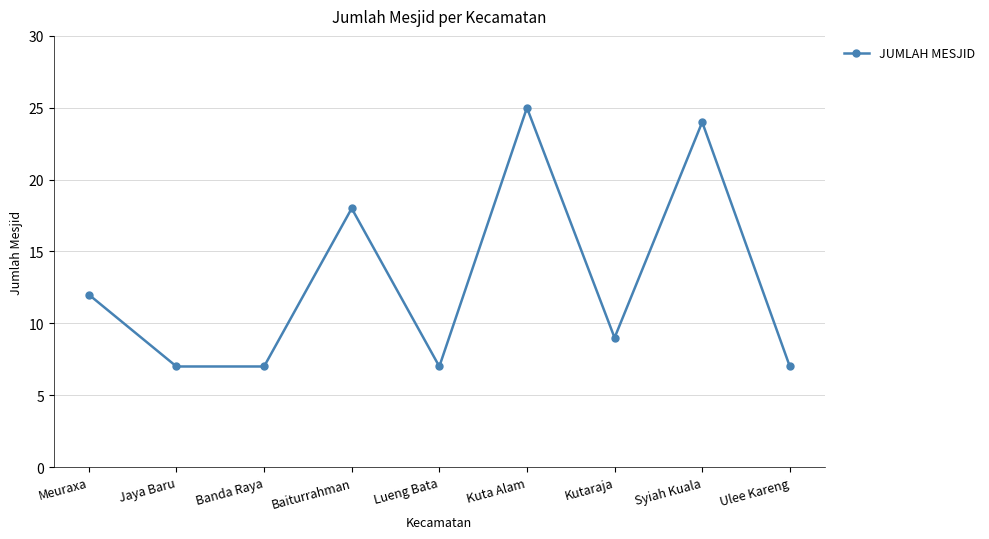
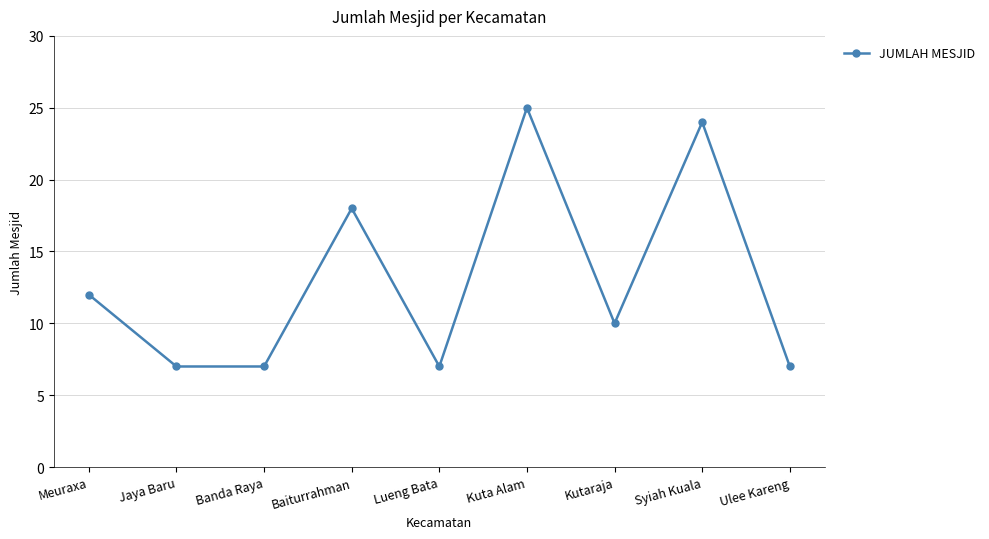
  {
    "Meuraxa": 12,
    "Jaya Baru": 7,
    "Banda Raya": 7,
    "Baiturrahman": 18,
    "Lueng Bata": 7,
    "Kuta Alam": 25,
-   "Kutaraja": 9,
+   "Kutaraja": 10,
    "Syiah Kuala": 24,
    "Ulee Kareng": 7
  }
